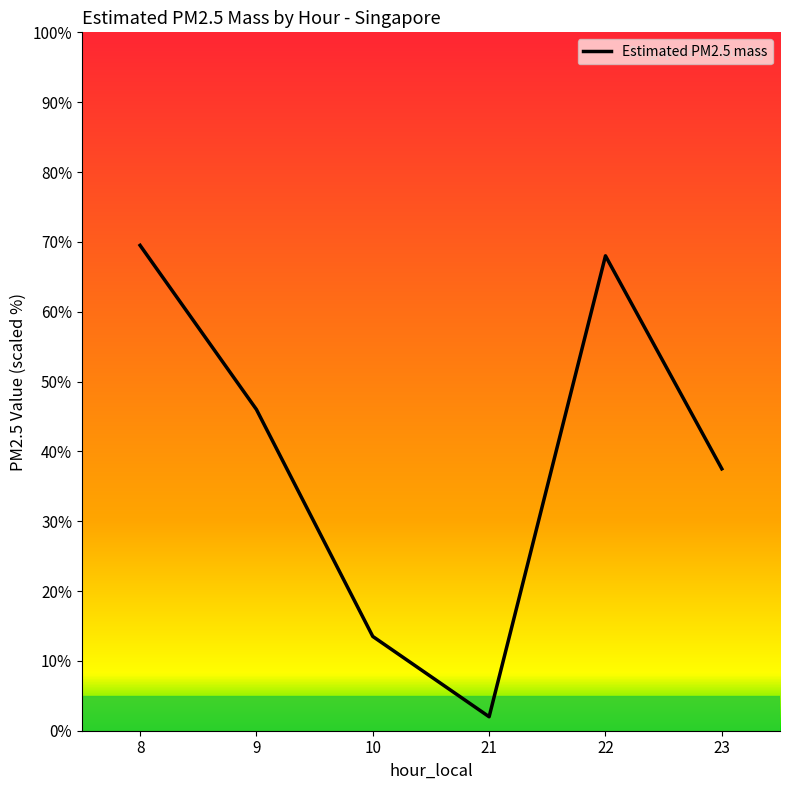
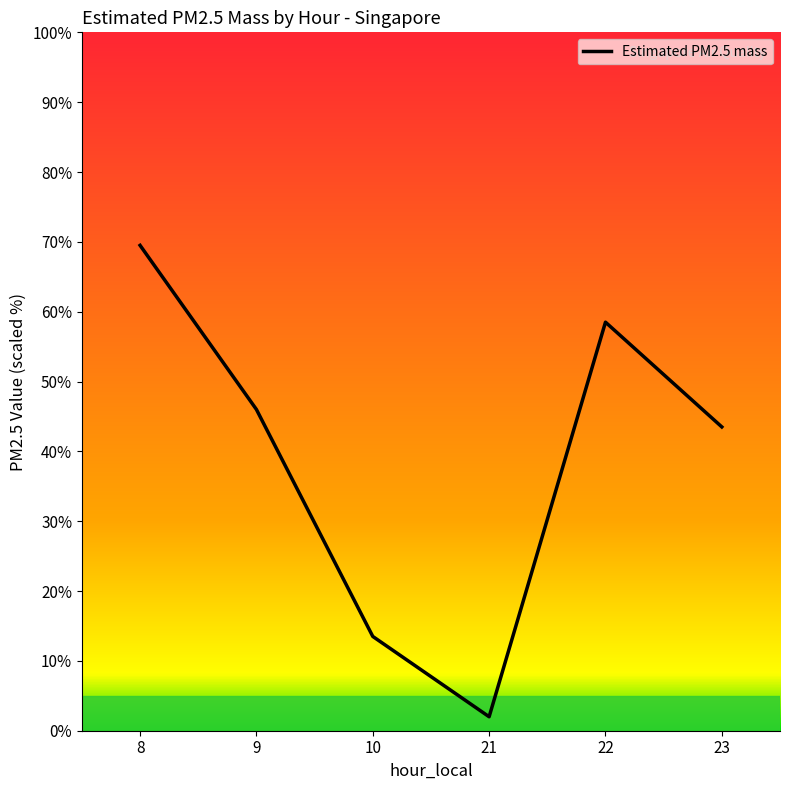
  {
    "8": "70%",
    "9": "46%",
    "10": "14%",
-   "22": "68%",
-   "23": "38%"
+   "22": "59%",
+   "23": "43%"
  }
